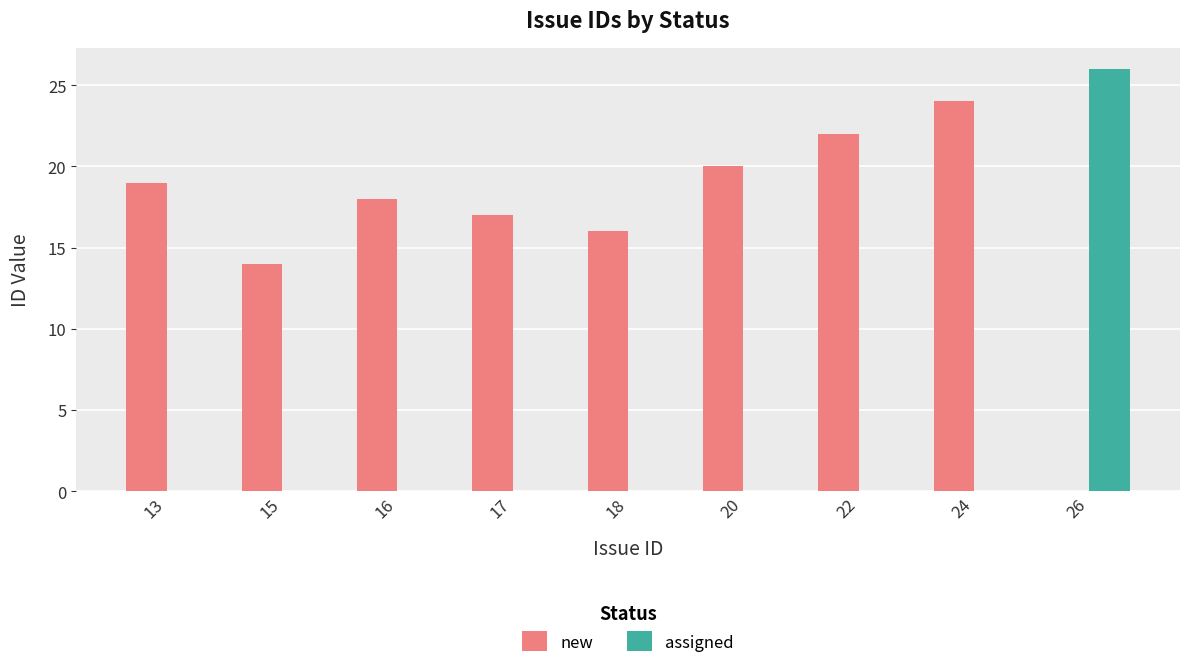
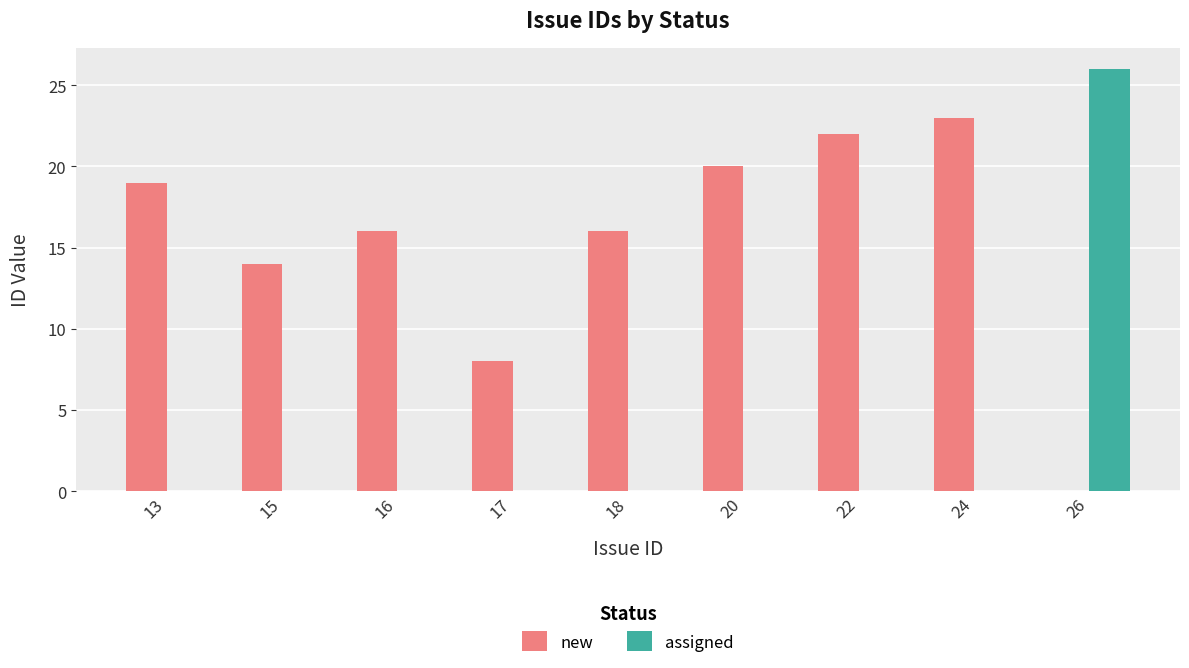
  {
    "new": {
      "13": 19,
      "15": 14,
-     "16": 18,
-     "17": 17,
+     "16": 16,
+     "17": 8,
      "18": 16,
      "20": 20,
      "22": 22,
-     "24": 24,
+     "24": 23,
      "26": 0
    },
    "assigned": {
      "13": 0,
      "15": 0,
      "16": 0,
      "17": 0,
      "18": 0,
      "20": 0,
      "22": 0,
      "24": 0,
      "26": 26
    }
  }
